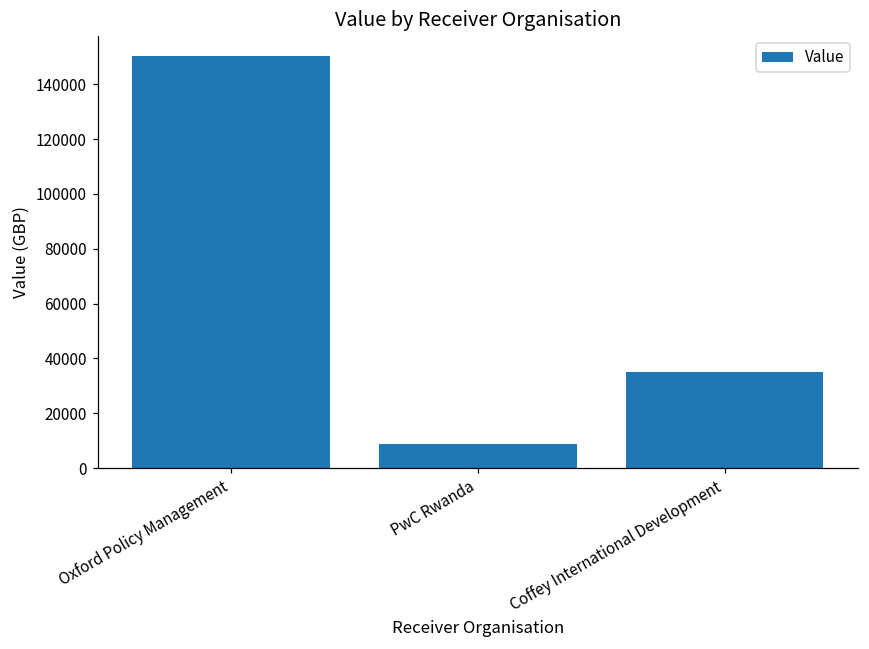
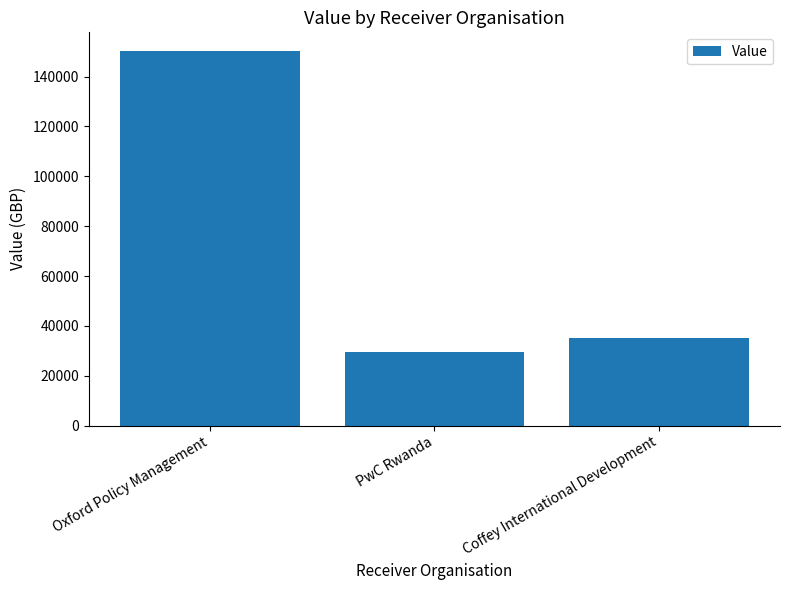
  {
    "Oxford Policy Management": 150000,
-   "PwC Rwanda": 9000,
+   "PwC Rwanda": 30000,
    "Coffey International Development": 35000
  }
